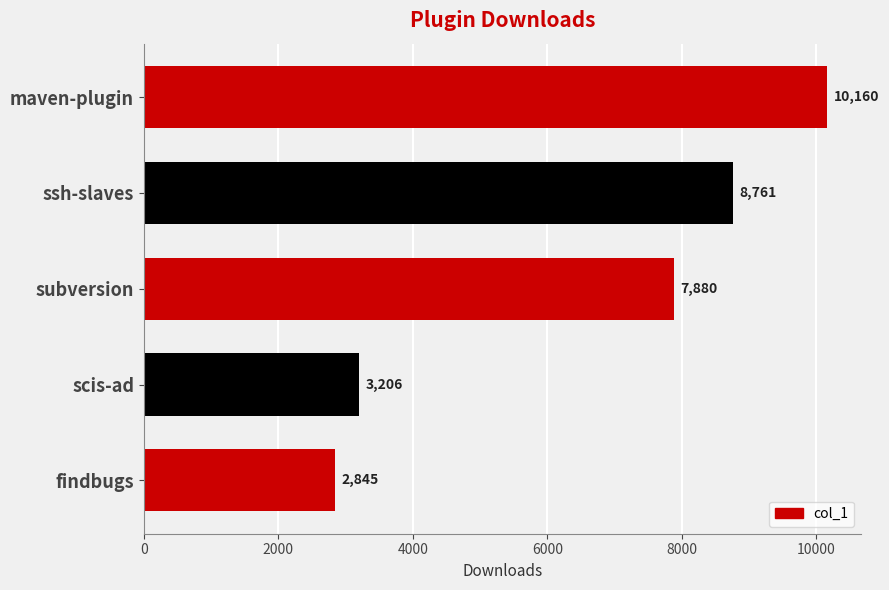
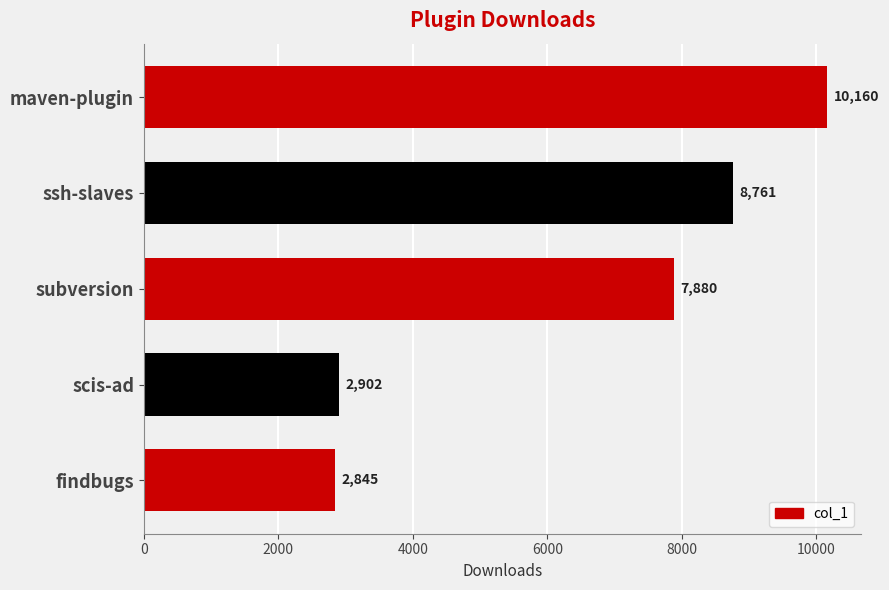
  {
    "maven-plugin": "10,160",
    "ssh-slaves": "8,761",
    "subversion": "7,880",
-   "scis-ad": "3,206",
+   "scis-ad": "2,902",
    "findbugs": "2,845"
  }
